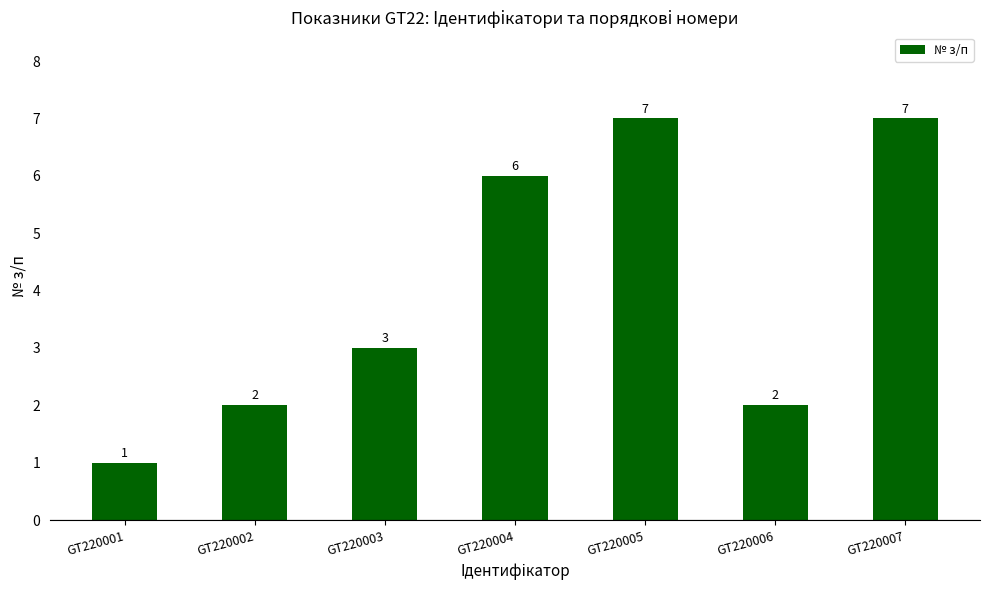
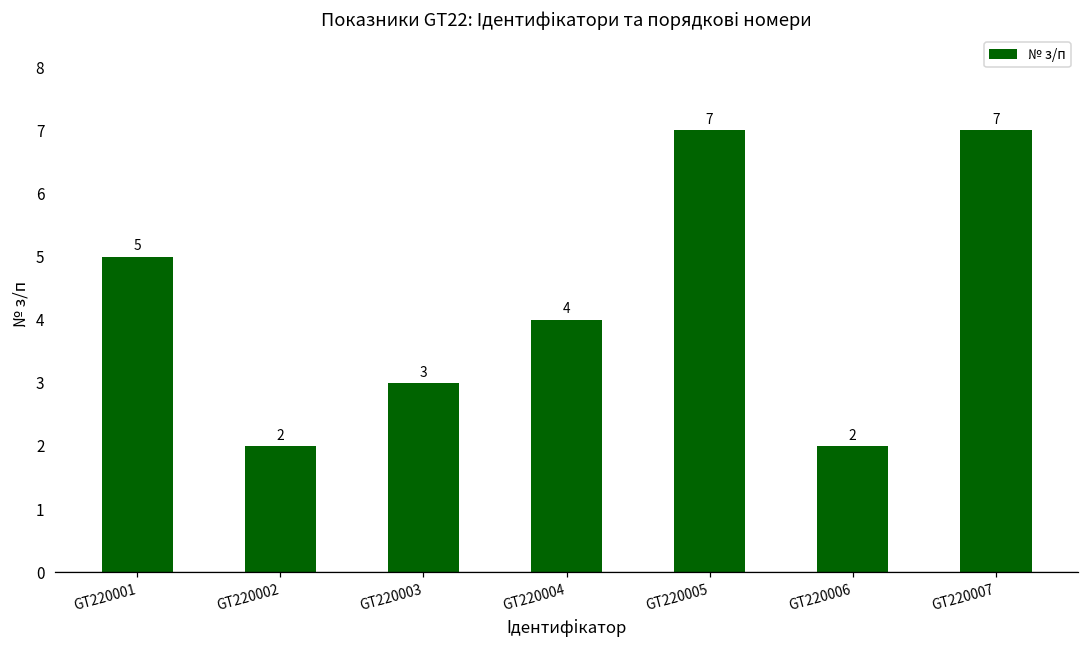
  {
-   "GT220001": 1,
+   "GT220001": 5,
    "GT220002": 2,
    "GT220003": 3,
-   "GT220004": 6,
+   "GT220004": 4,
    "GT220005": 7,
    "GT220006": 2,
    "GT220007": 7
  }
